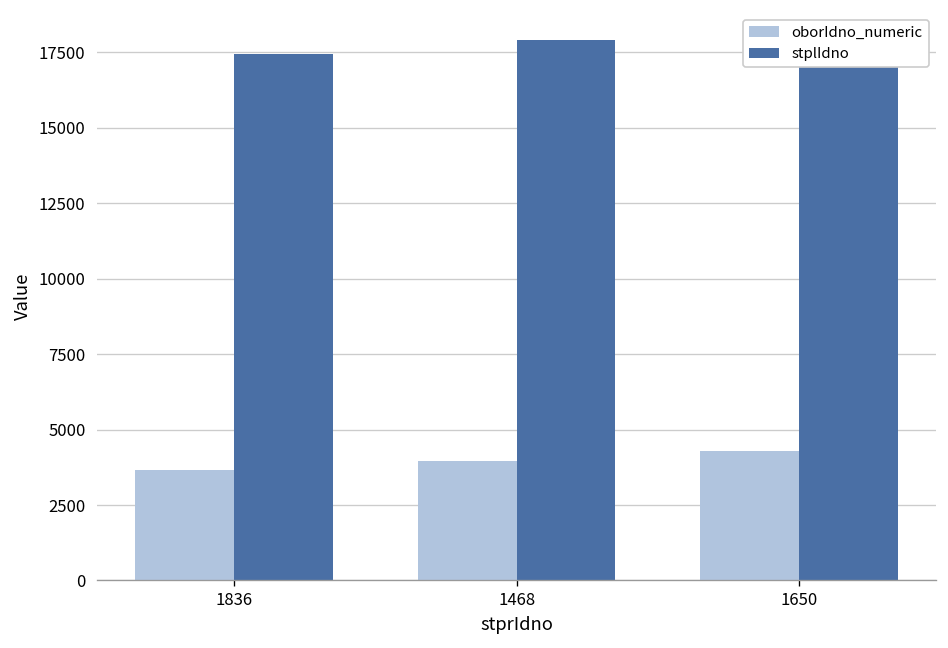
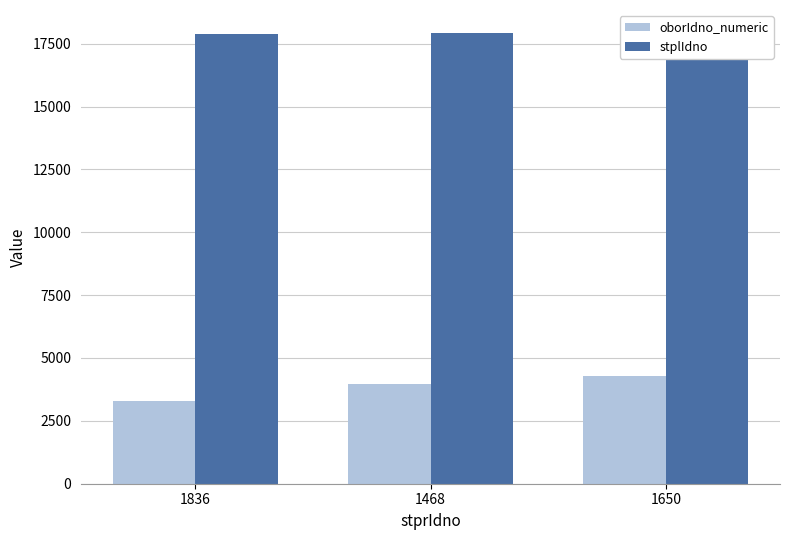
  {
    "oborIdno_numeric": {
-     "1836": 3700,
+     "1836": 3300,
      "1468": 4000,
      "1650": 4300
    },
    "stplIdno": {
-     "1836": 17500,
+     "1836": 17900,
      "1468": 17900
    }
  }
